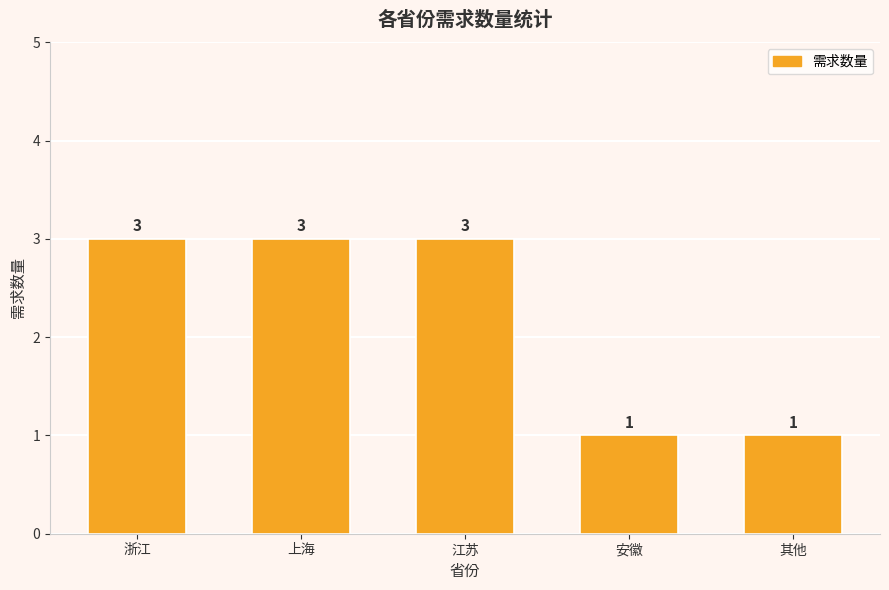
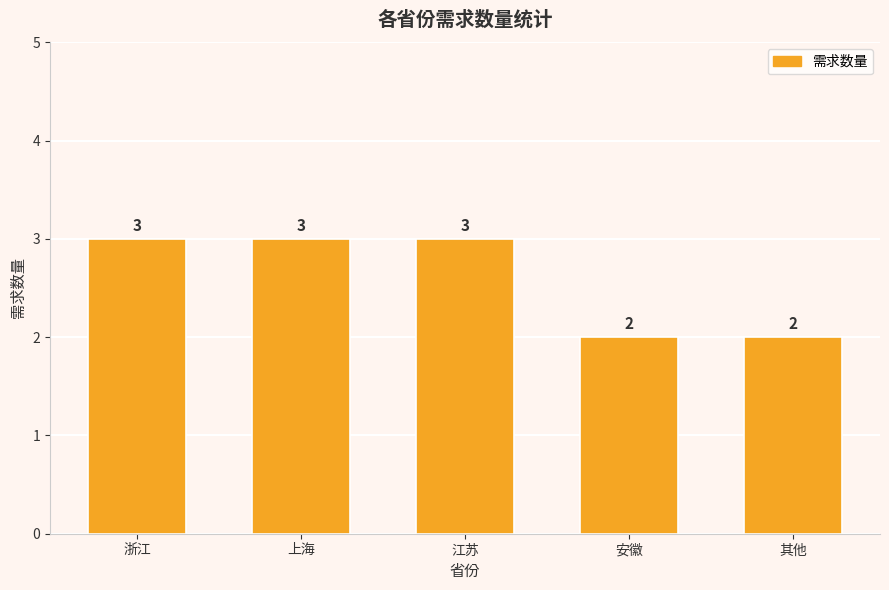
  {
    "浙江": 3,
    "上海": 3,
    "江苏": 3,
-   "安徽": 1,
-   "其他": 1
+   "安徽": 2,
+   "其他": 2
  }
